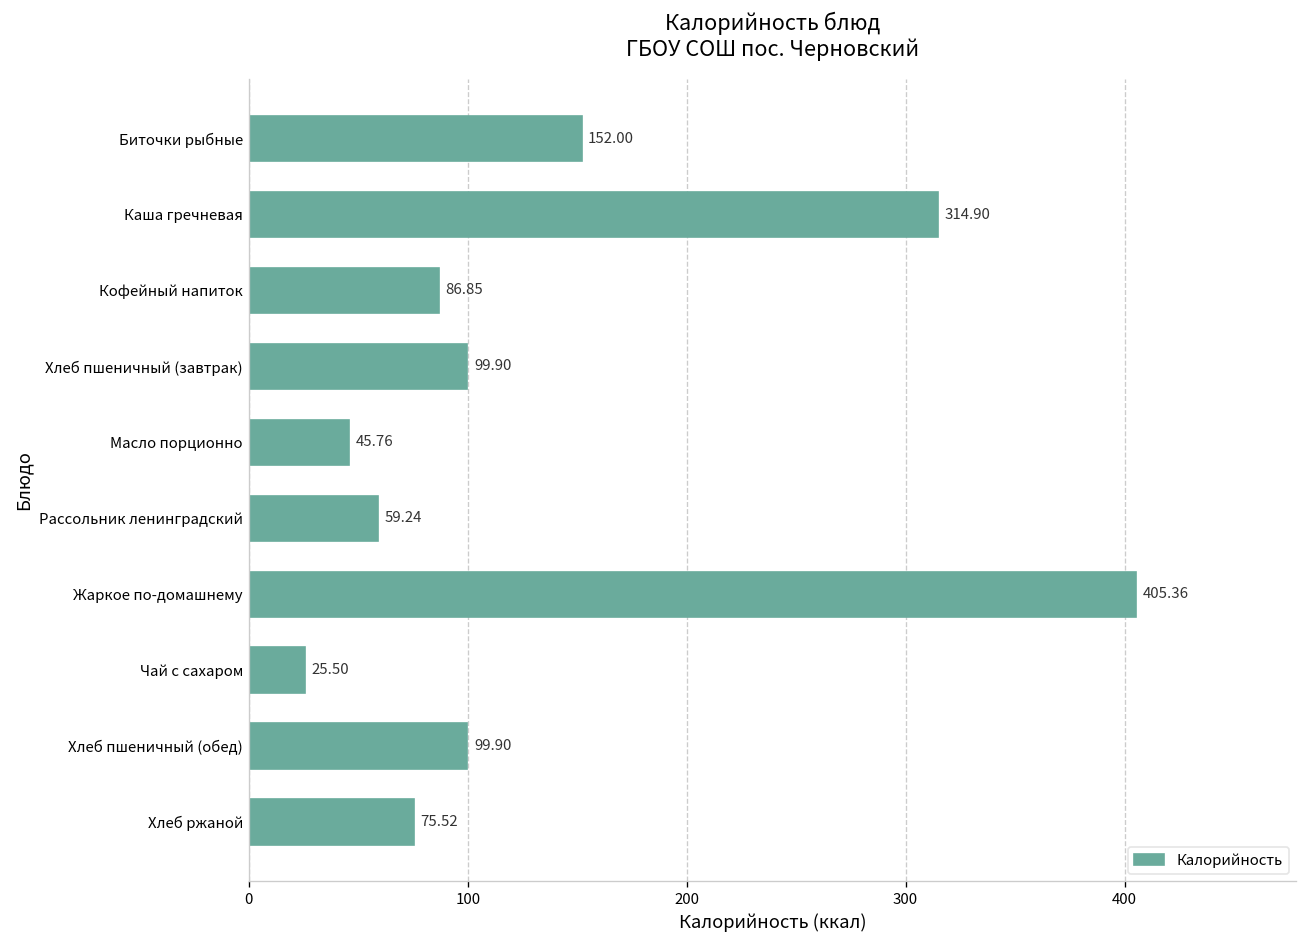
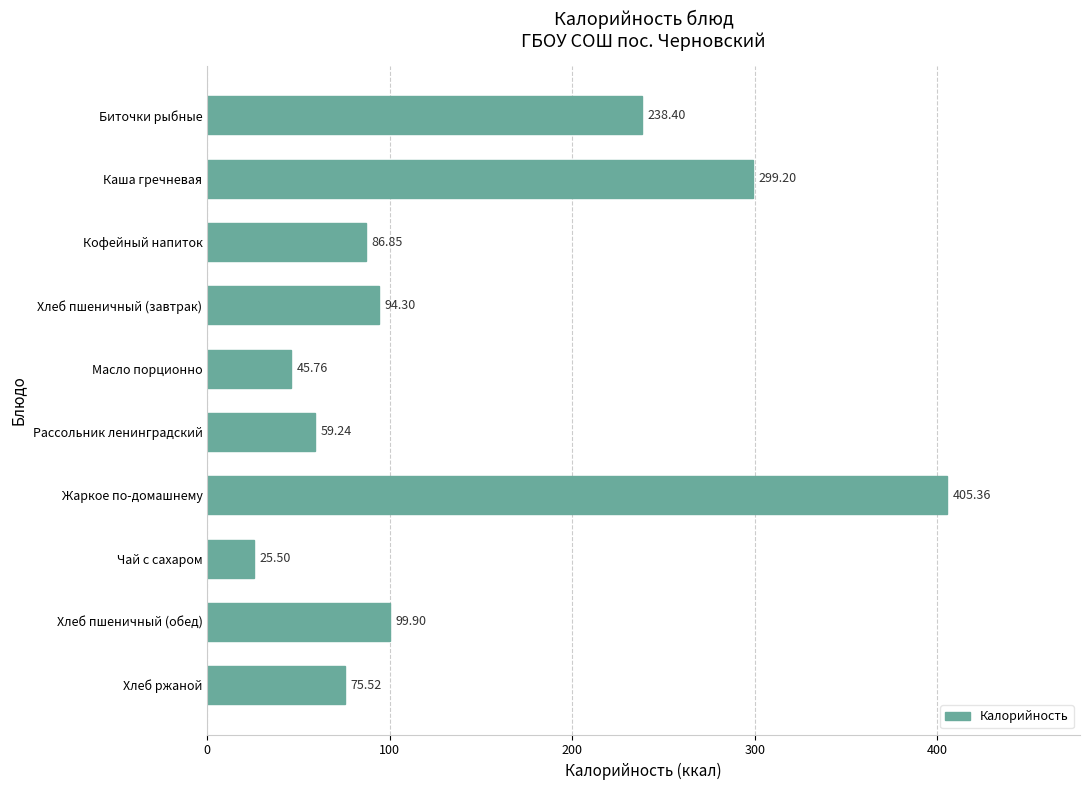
  {
-   "Биточки рыбные": 152.00,
-   "Каша гречневая": 314.90,
+   "Биточки рыбные": 238.40,
+   "Каша гречневая": 299.20,
    "Кофейный напиток": 86.85,
-   "Хлеб пшеничный (завтрак)": 99.90,
+   "Хлеб пшеничный (завтрак)": 94.30,
    "Масло порционно": 45.76,
    "Рассольник ленинградский": 59.24,
    "Жаркое по-домашнему": 405.36,
    "Чай с сахаром": 25.50,
    "Хлеб пшеничный (обед)": 99.90,
    "Хлеб ржаной": 75.52
  }
